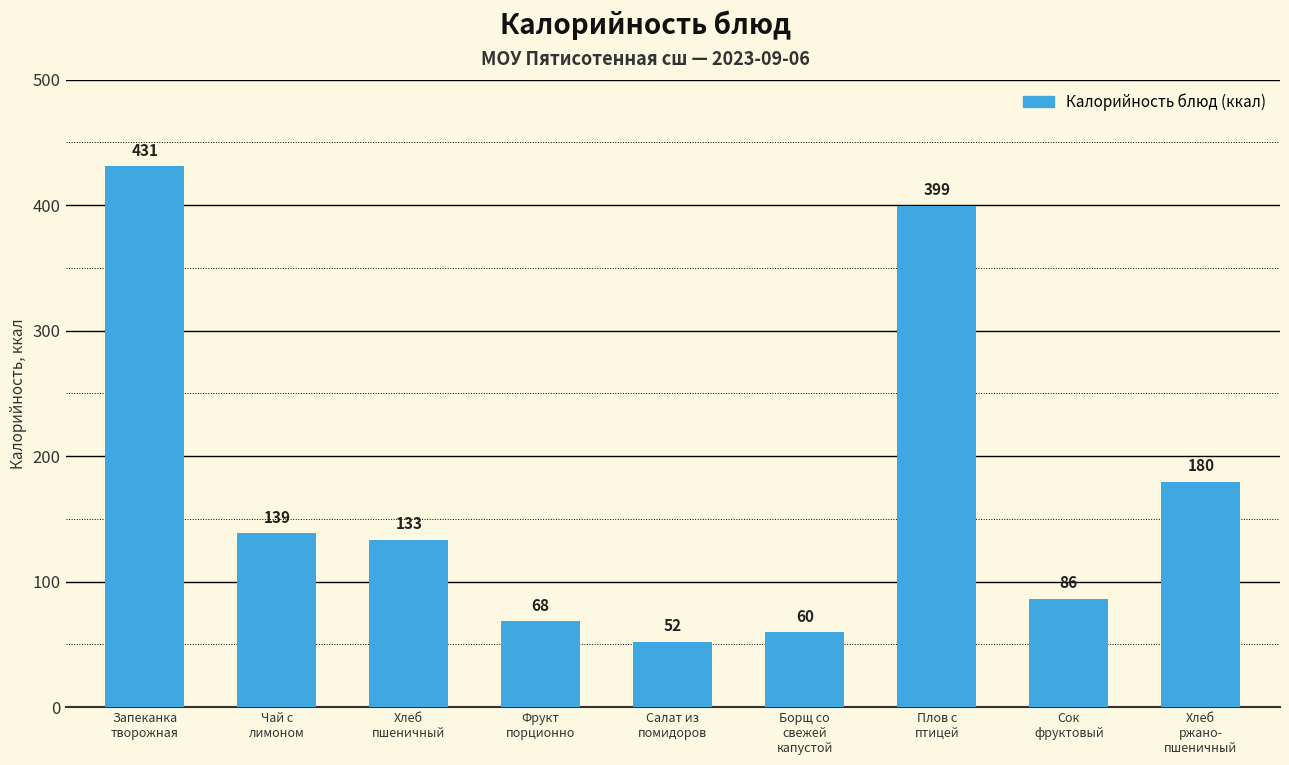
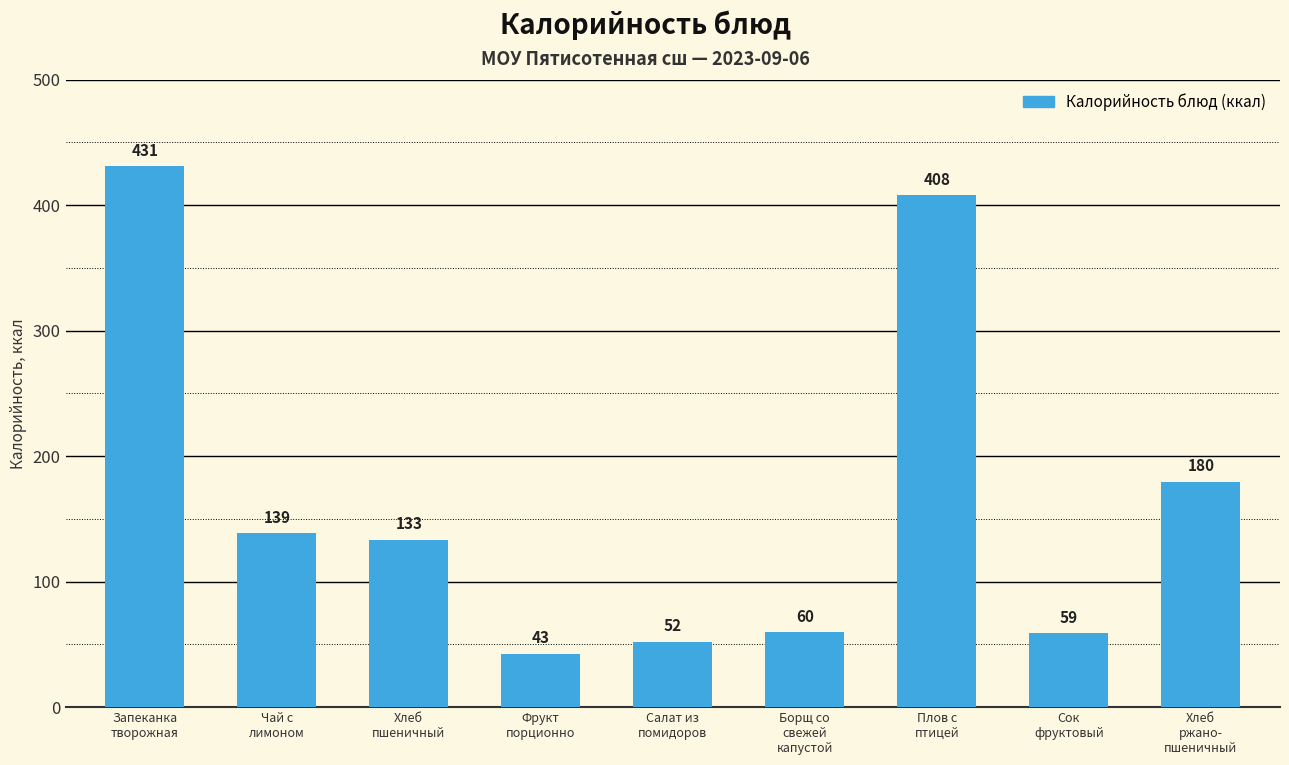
  {
    "Запеканка творожная": 431,
    "Чай с лимоном": 139,
    "Хлеб пшеничный": 133,
-   "Фрукт порционно": 68,
+   "Фрукт порционно": 43,
    "Салат из помидоров": 52,
    "Борщ со свежей капустой": 60,
-   "Плов с птицей": 399,
-   "Сок фруктовый": 86,
+   "Плов с птицей": 408,
+   "Сок фруктовый": 59,
    "Хлеб ржано- пшеничный": 180
  }
